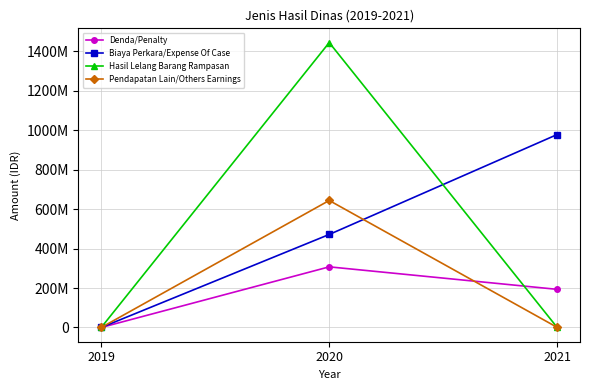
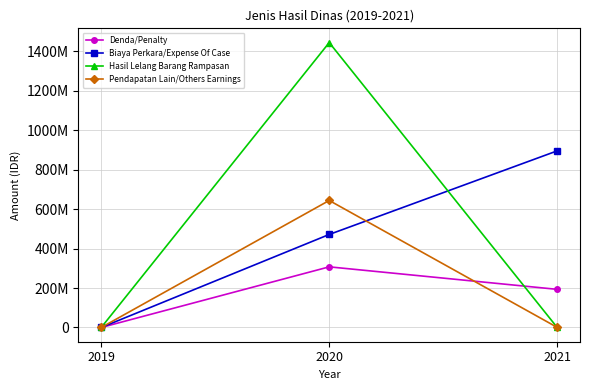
  {
    "Denda/Penalty": {
      "2020": 310000000,
      "2021": 190000000
    },
    "Biaya Perkara/Expense Of Case": {
      "2020": 470000000,
-     "2021": 980000000
+     "2021": 900000000
    },
    "Hasil Lelang Barang Rampasan": {
      "2020": 1440000000
    },
    "Pendapatan Lain/Others Earnings": {
      "2020": 640000000
    }
  }
